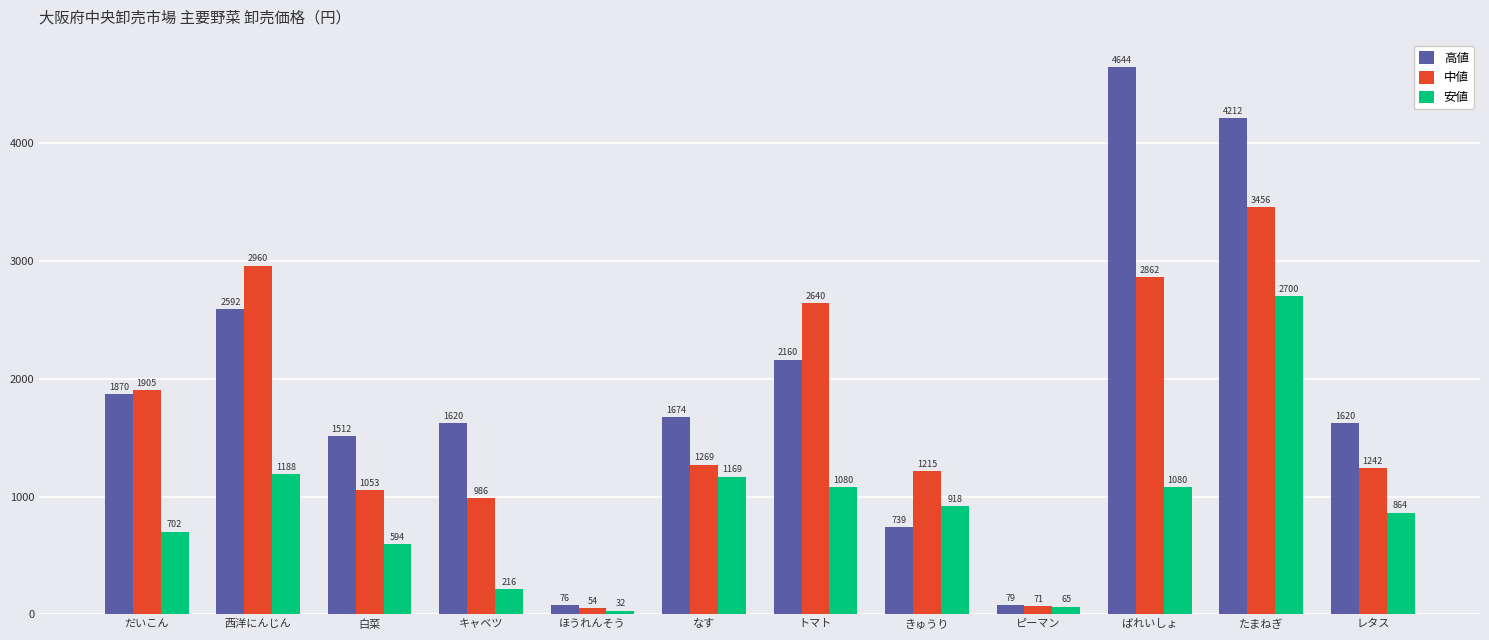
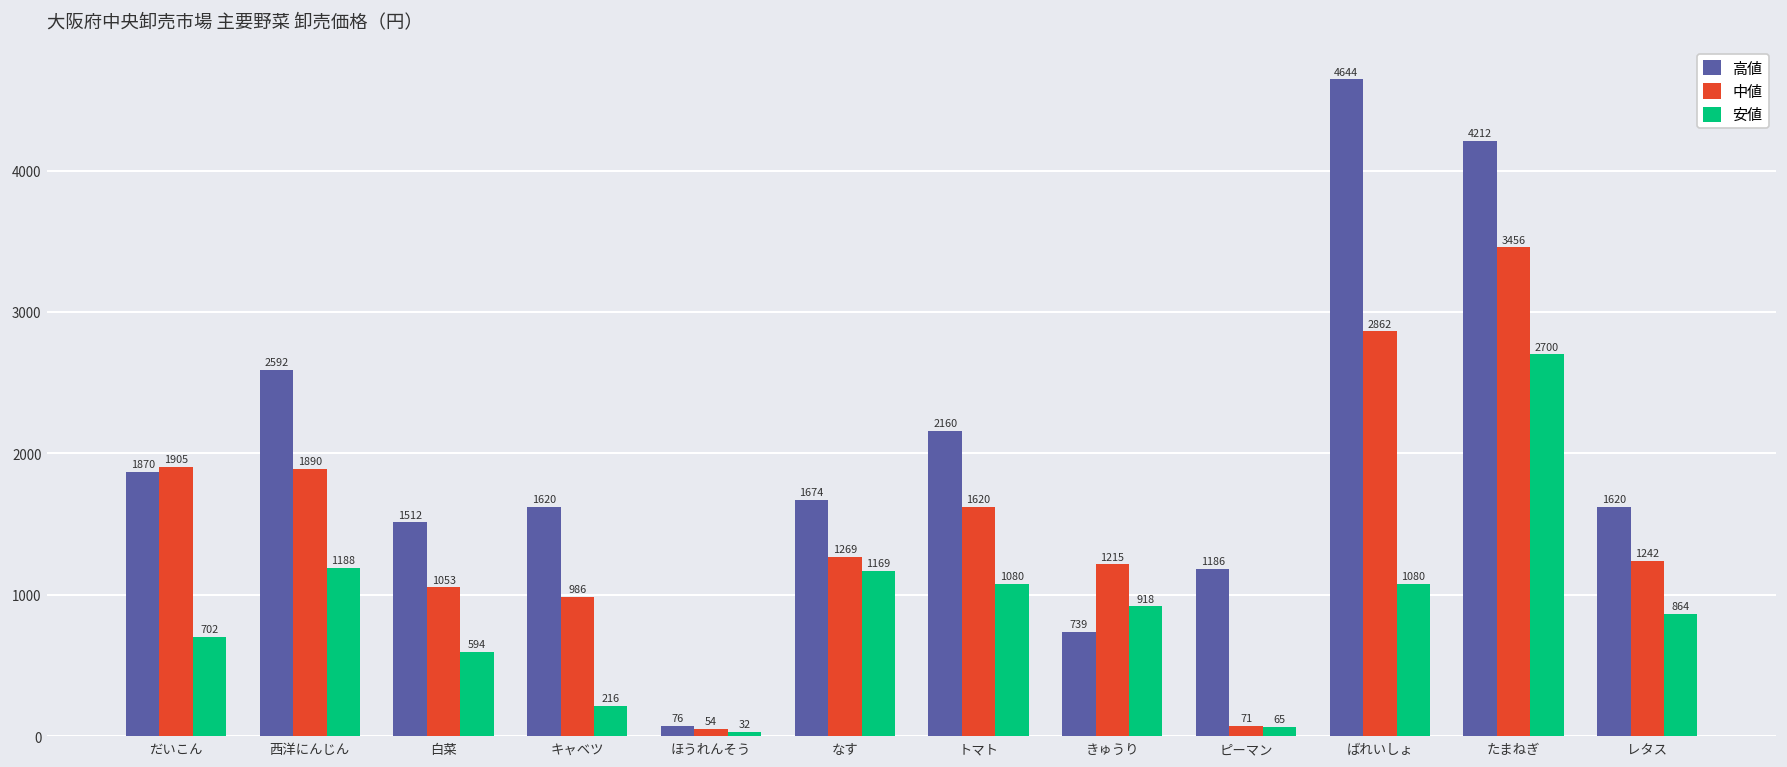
  {
    "高値": {
      "だいこん": 1870,
      "西洋にんじん": 2592,
      "白菜": 1512,
      "キャベツ": 1620,
      "ほうれんそう": 76,
      "なす": 1674,
      "トマト": 2160,
      "きゅうり": 739,
-     "ピーマン": 79,
+     "ピーマン": 1186,
      "ばれいしょ": 4644,
      "たまねぎ": 4212,
      "レタス": 1620
    },
    "中値": {
      "だいこん": 1905,
-     "西洋にんじん": 2960,
+     "西洋にんじん": 1890,
      "白菜": 1053,
      "キャベツ": 986,
      "ほうれんそう": 54,
      "なす": 1269,
-     "トマト": 2640,
+     "トマト": 1620,
      "きゅうり": 1215,
      "ピーマン": 71,
      "ばれいしょ": 2862,
      "たまねぎ": 3456,
      "レタス": 1242
    },
    "安値": {
      "だいこん": 702,
      "西洋にんじん": 1188,
      "白菜": 594,
      "キャベツ": 216,
      "ほうれんそう": 32,
      "なす": 1169,
      "トマト": 1080,
      "きゅうり": 918,
      "ピーマン": 65,
      "ばれいしょ": 1080,
      "たまねぎ": 2700,
      "レタス": 864
    }
  }
